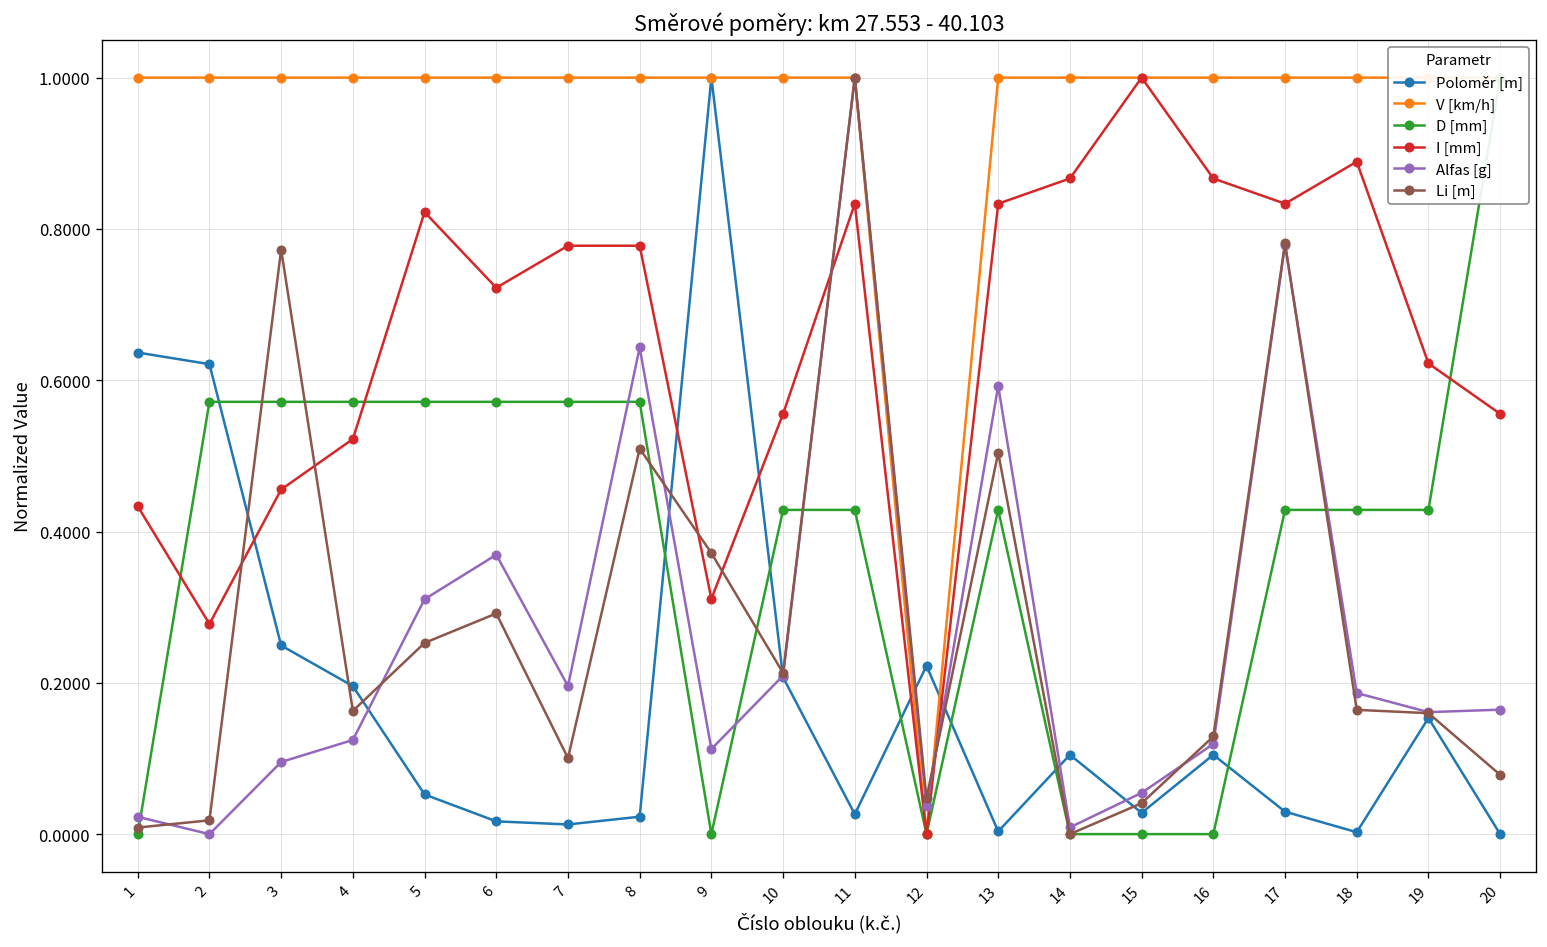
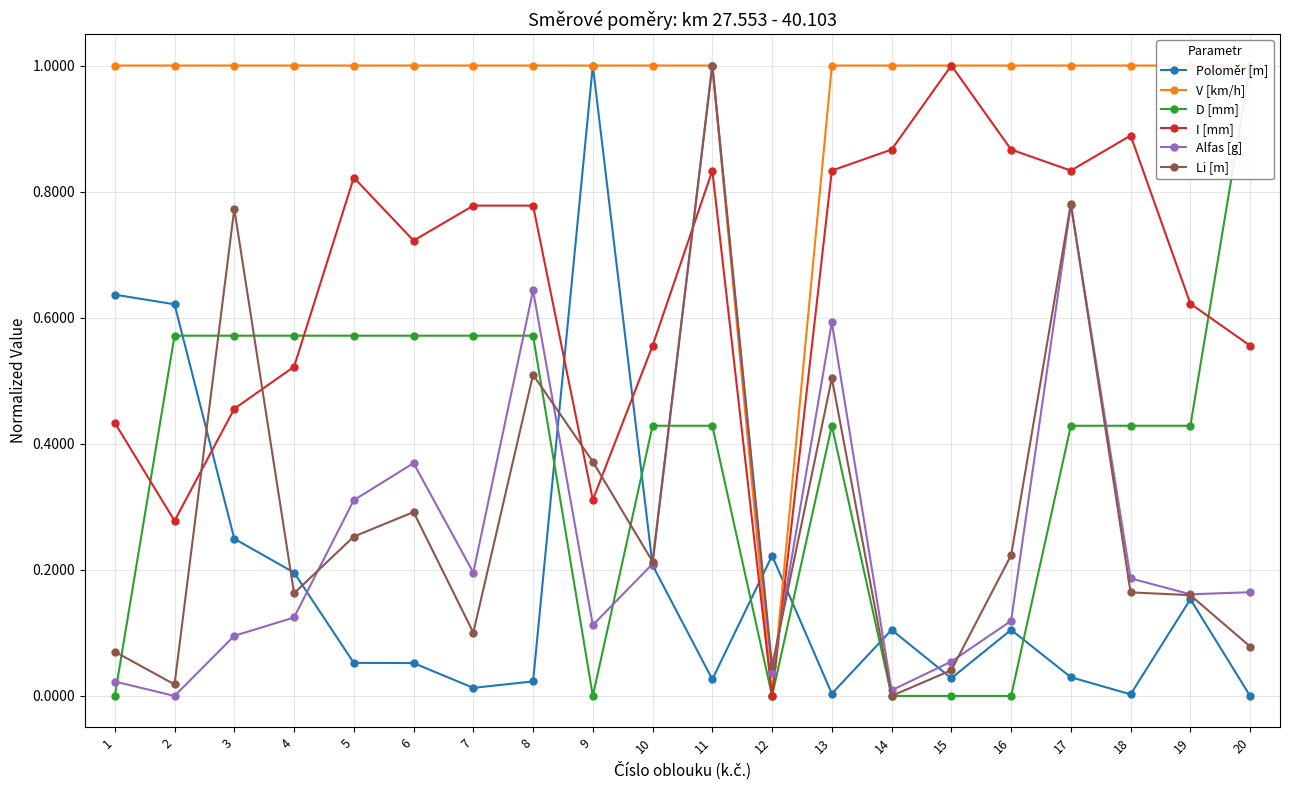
  {
    "Poloměr [m]": {
      "1": 0.64,
      "2": 0.62,
      "3": 0.25,
      "4": 0.20,
      "5": 0.05,
-     "6": 0.02,
+     "6": 0.05,
      "7": 0.01,
      "8": 0.02,
      "11": 0.03,
      "12": 0.22,
      "13": 0.00,
      "14": 0.10,
      "15": 0.03,
      "16": 0.10,
      "17": 0.03,
      "18": 0.00,
      "19": 0.15,
      "20": 0.00
    },
    "V [km/h]": {
      "1": 1.00,
      "2": 1.00,
      "3": 1.00,
      "4": 1.00,
      "5": 1.00,
      "6": 1.00,
      "7": 1.00,
      "8": 1.00,
      "10": 1.00,
      "13": 1.00,
      "14": 1.00,
      "16": 1.00,
      "17": 1.00,
      "18": 1.00
    },
    "D [mm]": {
      "1": 0.00,
      "2": 0.57,
      "3": 0.57,
      "4": 0.57,
      "5": 0.57,
      "6": 0.57,
      "7": 0.57,
      "8": 0.57,
      "9": 0.00,
      "10": 0.43,
      "11": 0.43,
      "13": 0.43,
      "15": 0.00,
      "16": 0.00,
      "17": 0.43,
      "18": 0.43,
      "19": 0.43
    },
    "I [mm]": {
      "1": 0.43,
      "2": 0.28,
      "3": 0.46,
      "4": 0.52,
      "5": 0.82,
      "6": 0.72,
      "7": 0.78,
      "8": 0.78,
      "9": 0.31,
      "10": 0.56,
      "11": 0.83,
      "13": 0.83,
      "14": 0.87,
      "16": 0.87,
      "17": 0.83,
      "18": 0.89,
      "19": 0.62,
      "20": 0.56
    },
    "Alfas [g]": {
      "1": 0.02,
      "2": 0.00,
      "3": 0.10,
      "4": 0.12,
      "5": 0.31,
      "6": 0.37,
      "7": 0.20,
      "8": 0.64,
      "9": 0.11,
      "12": 0.04,
      "13": 0.59,
      "14": 0.01,
      "15": 0.05,
      "16": 0.12,
      "18": 0.19,
      "20": 0.16
    },
    "Li [m]": {
-     "1": 0.01,
+     "1": 0.07,
      "2": 0.02,
      "3": 0.77,
      "4": 0.16,
      "5": 0.25,
      "6": 0.29,
      "7": 0.10,
      "8": 0.51,
      "9": 0.37,
      "12": 0.05,
      "13": 0.50,
      "15": 0.04,
-     "16": 0.13,
+     "16": 0.22,
      "18": 0.16,
      "20": 0.08
    }
  }
